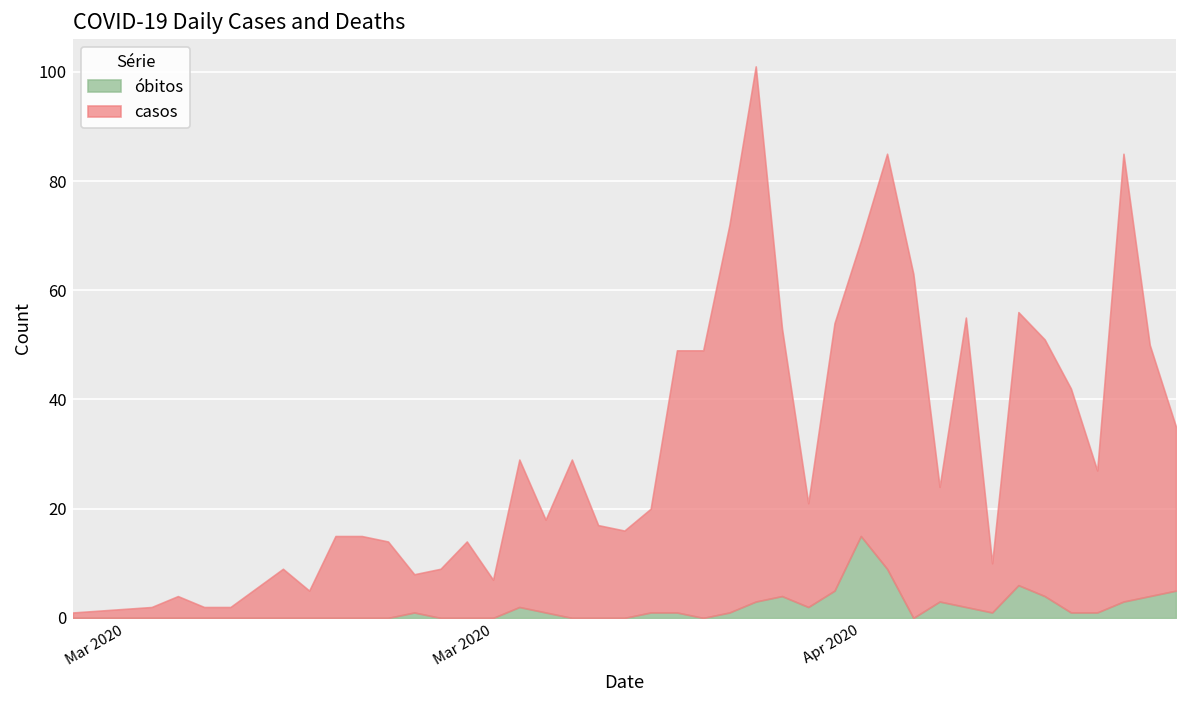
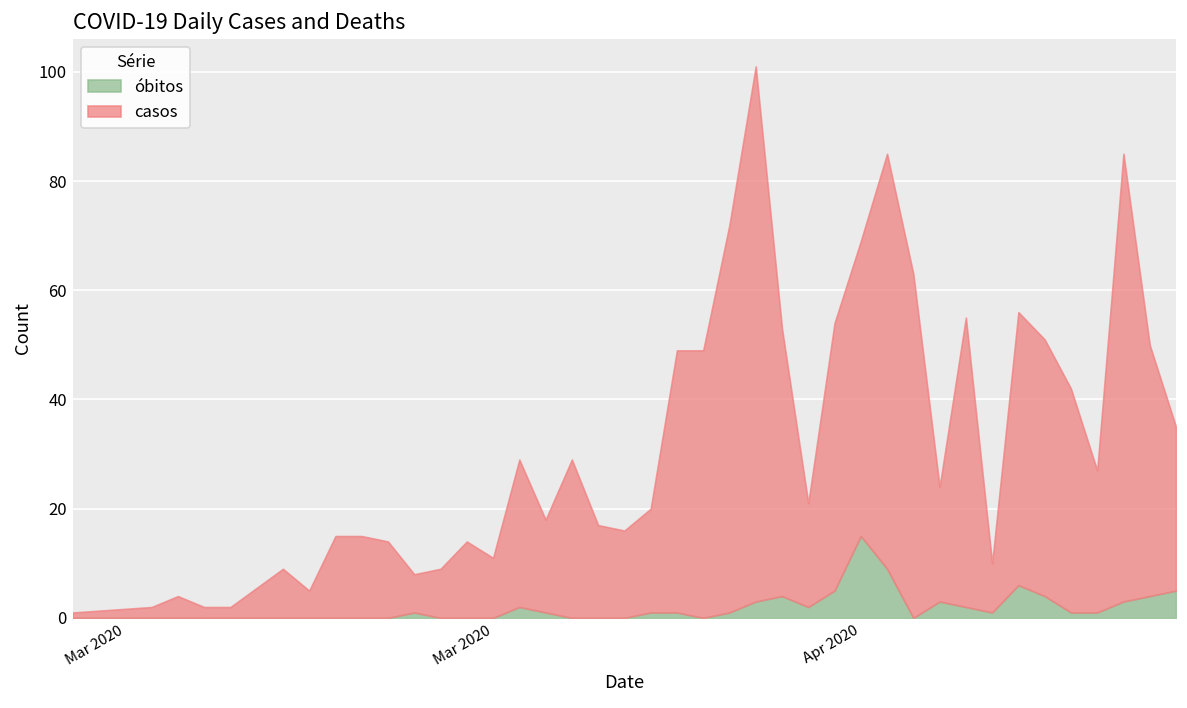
  {
    "óbitos": {
      "Mar 2020": 0,
      "Apr 2020": 15
    },
    "casos": {
-     "Mar 2020": 7,
+     "Mar 2020": 11,
      "Apr 2020": 54
    }
  }
